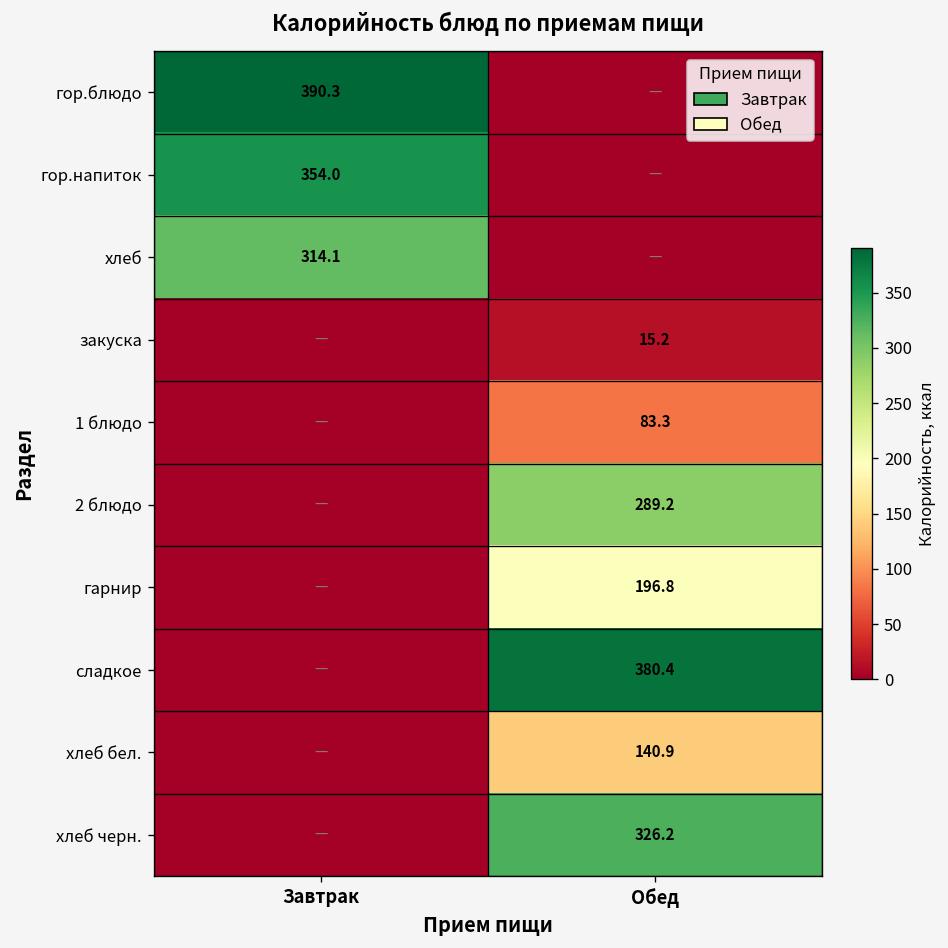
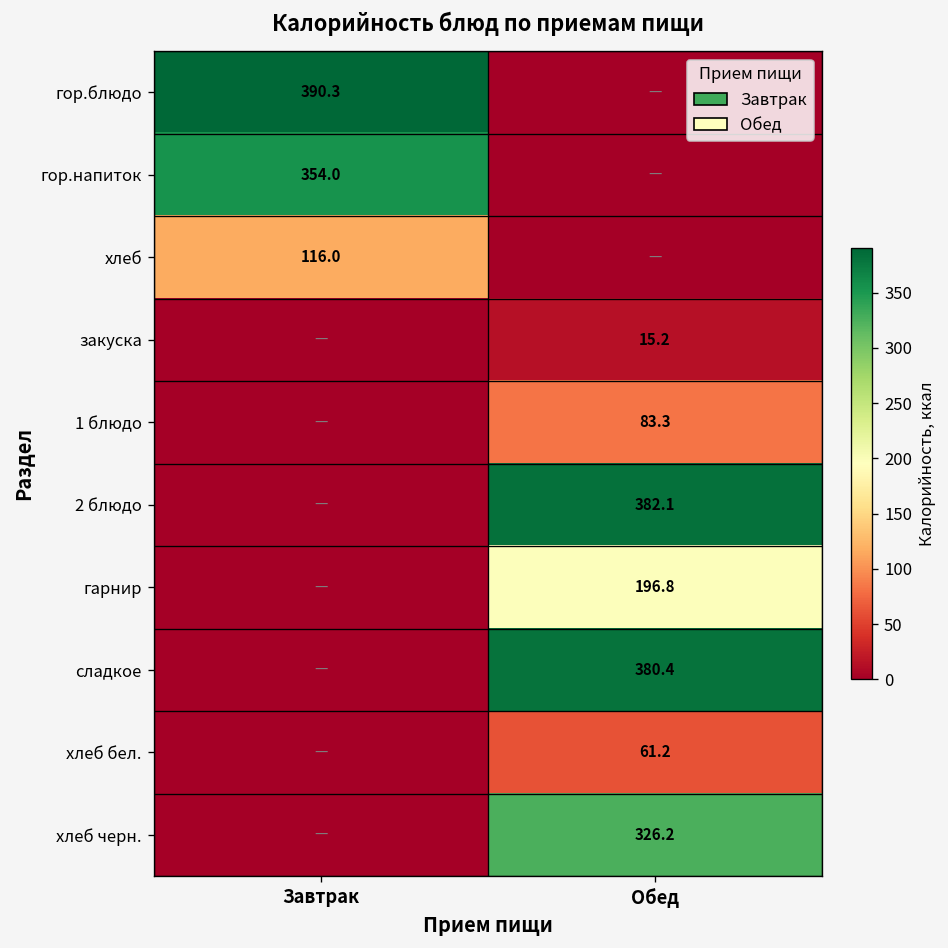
  {
    "гор.блюдо": {
      "Завтрак": 390.3
    },
    "гор.напиток": {
      "Завтрак": 354.0
    },
    "хлеб": {
-     "Завтрак": 314.1
+     "Завтрак": 116.0
    },
    "закуска": {
      "Обед": 15.2
    },
    "1 блюдо": {
      "Обед": 83.3
    },
    "2 блюдо": {
-     "Обед": 289.2
+     "Обед": 382.1
    },
    "гарнир": {
      "Обед": 196.8
    },
    "сладкое": {
      "Обед": 380.4
    },
    "хлеб бел.": {
-     "Обед": 140.9
+     "Обед": 61.2
    },
    "хлеб черн.": {
      "Обед": 326.2
    }
  }
